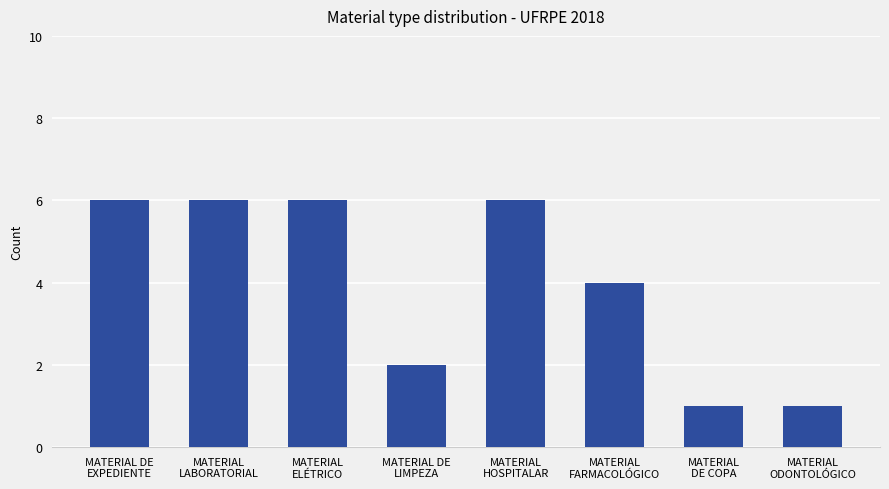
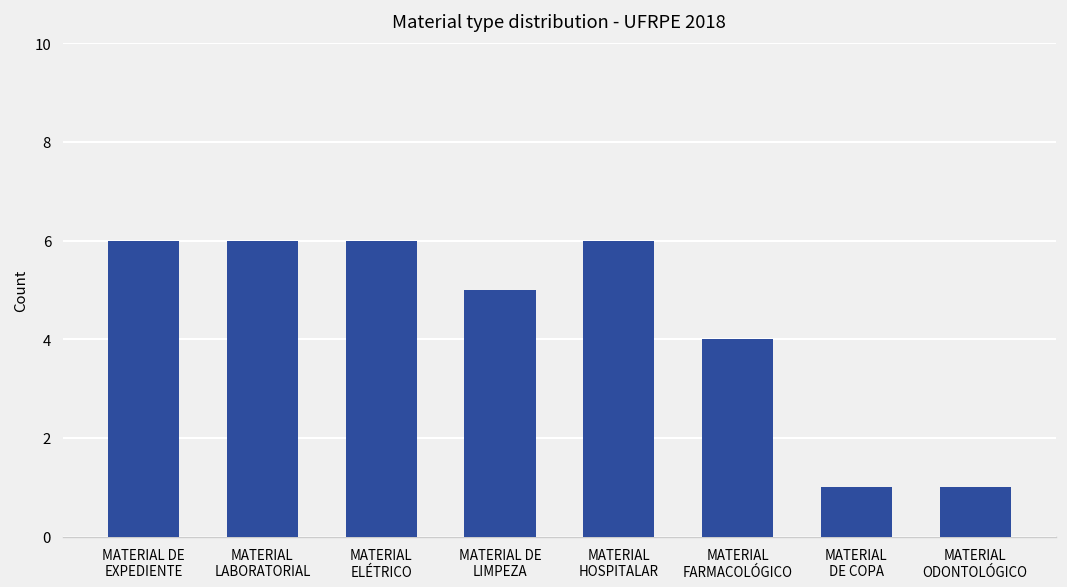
  {
    "MATERIAL DE EXPEDIENTE": 6,
    "MATERIAL LABORATORIAL": 6,
    "MATERIAL ELÉTRICO": 6,
-   "MATERIAL DE LIMPEZA": 2,
+   "MATERIAL DE LIMPEZA": 5,
    "MATERIAL HOSPITALAR": 6,
    "MATERIAL FARMACOLÓGICO": 4,
    "MATERIAL DE COPA": 1,
    "MATERIAL ODONTOLÓGICO": 1
  }
